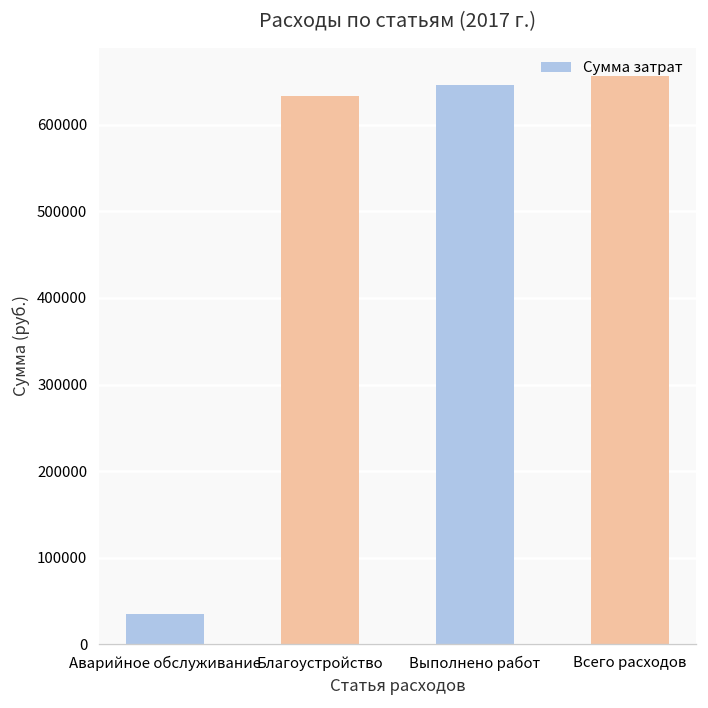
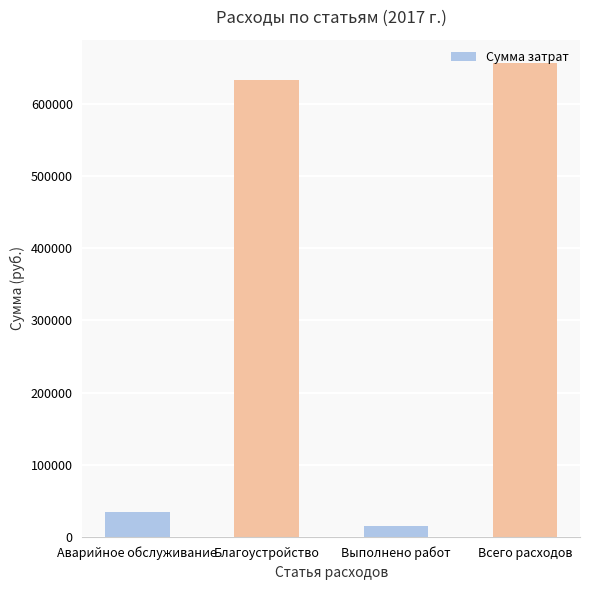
  {
    "Аварийное обслуживание": 30000,
    "Благоустройство": 630000,
-   "Выполнено работ": 650000,
+   "Выполнено работ": 10000,
    "Всего расходов": 660000
  }
